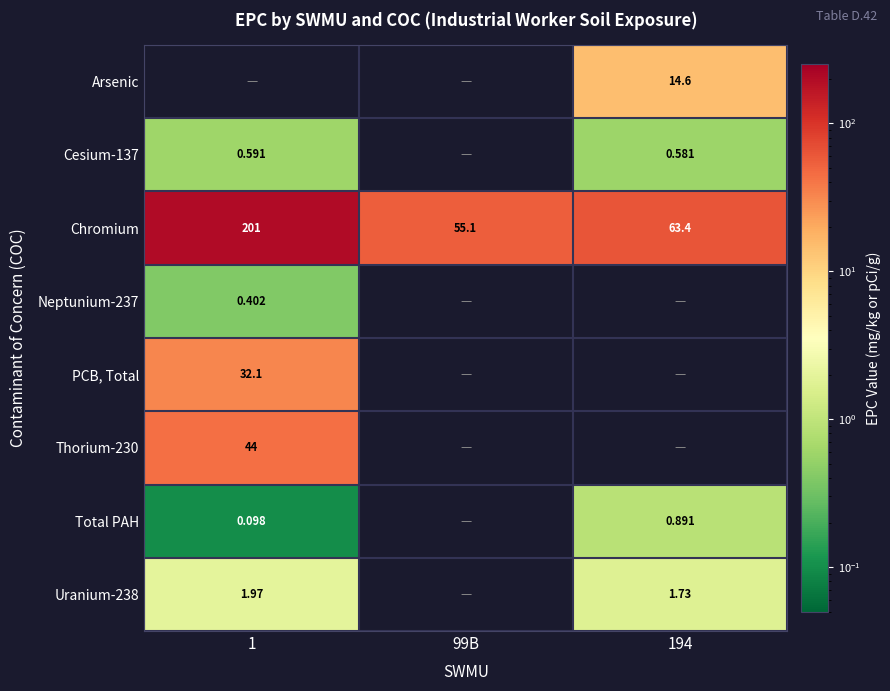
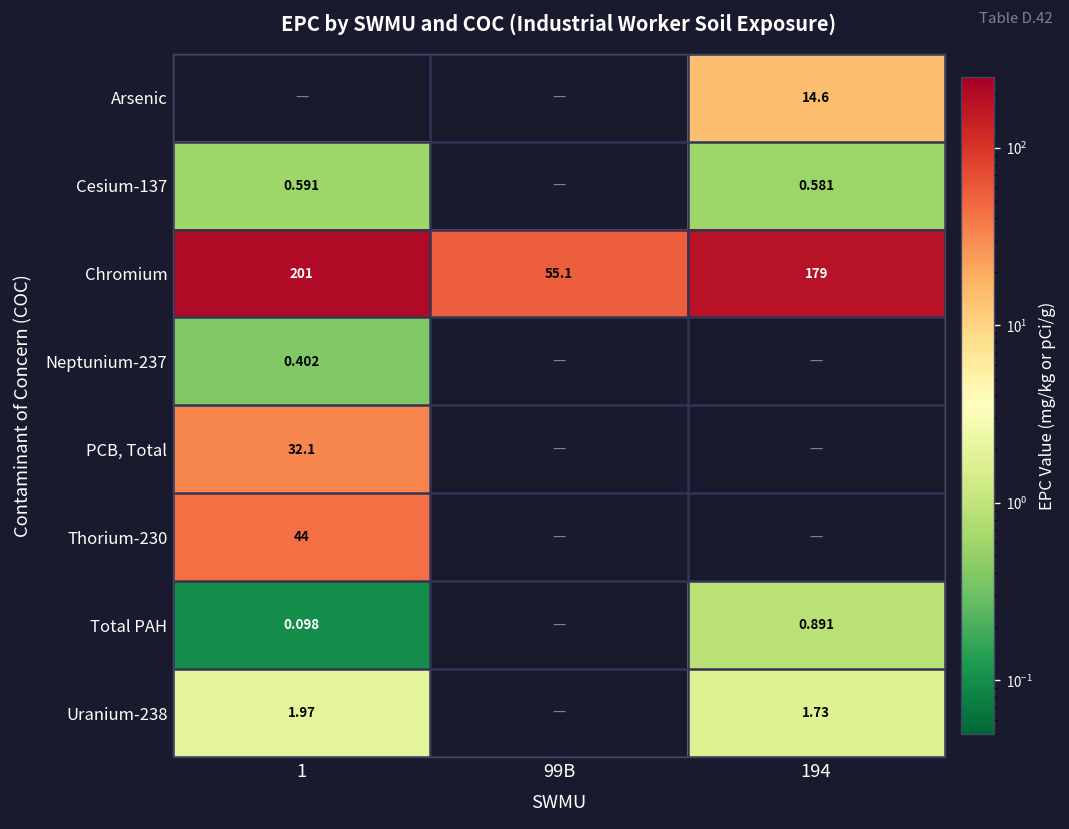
  {
    "Arsenic": {
      "194": 14.6
    },
    "Cesium-137": {
      "1": 0.591,
      "194": 0.581
    },
    "Chromium": {
      "1": 201,
      "99B": 55.1,
-     "194": 63.4
+     "194": 179
    },
    "Neptunium-237": {
      "1": 0.402
    },
    "PCB, Total": {
      "1": 32.1
    },
    "Thorium-230": {
      "1": 44
    },
    "Total PAH": {
      "1": 0.098,
      "194": 0.891
    },
    "Uranium-238": {
      "1": 1.97,
      "194": 1.73
    }
  }
